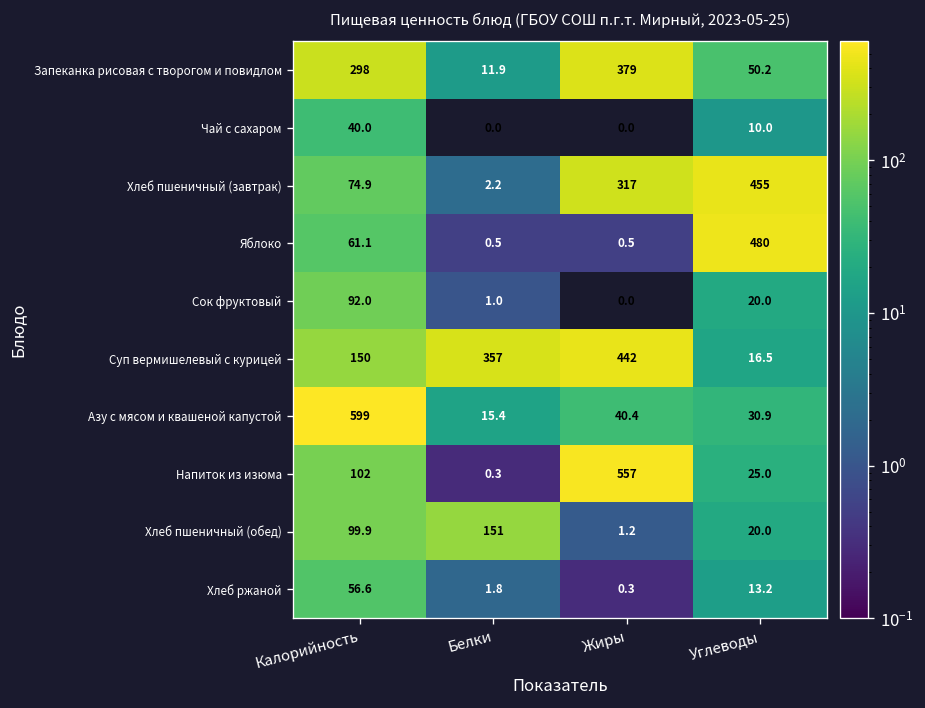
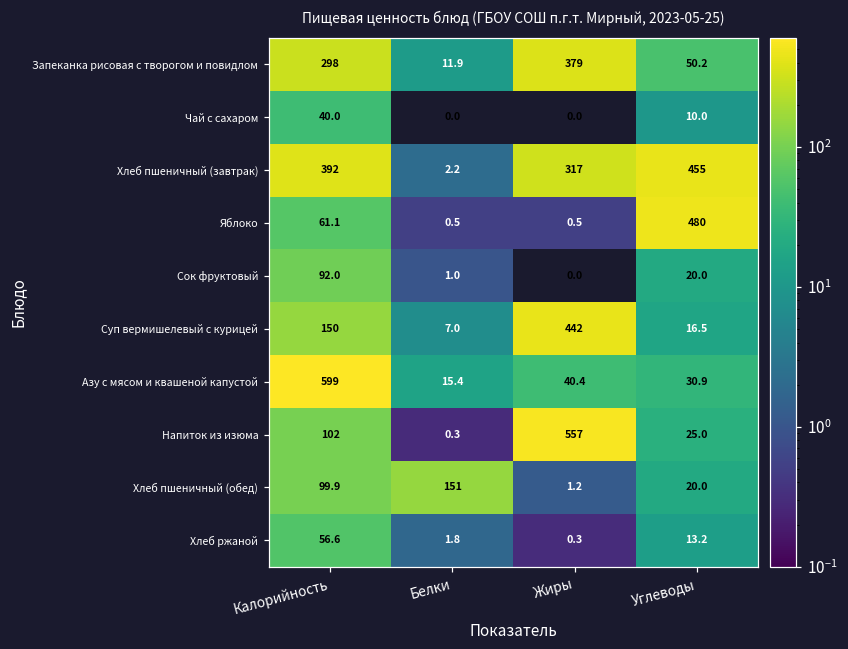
  {
    "Запеканка рисовая с творогом и повидлом": {
      "Калорийность": 298,
      "Белки": 11.9,
      "Жиры": 379,
      "Углеводы": 50.2
    },
    "Чай с сахаром": {
      "Калорийность": 40.0,
      "Углеводы": 10.0
    },
    "Хлеб пшеничный (завтрак)": {
-     "Калорийность": 74.9,
+     "Калорийность": 392,
      "Белки": 2.2,
      "Жиры": 317,
      "Углеводы": 455
    },
    "Яблоко": {
      "Калорийность": 61.1,
      "Белки": 0.5,
      "Жиры": 0.5,
      "Углеводы": 480
    },
    "Сок фруктовый": {
      "Калорийность": 92.0,
      "Белки": 1.0,
      "Углеводы": 20.0
    },
    "Суп вермишелевый с курицей": {
      "Калорийность": 150,
-     "Белки": 357,
+     "Белки": 7.0,
      "Жиры": 442,
      "Углеводы": 16.5
    },
    "Азу с мясом и квашеной капустой": {
      "Калорийность": 599,
      "Белки": 15.4,
      "Жиры": 40.4,
      "Углеводы": 30.9
    },
    "Напиток из изюма": {
      "Калорийность": 102,
      "Белки": 0.3,
      "Жиры": 557,
      "Углеводы": 25.0
    },
    "Хлеб пшеничный (обед)": {
      "Калорийность": 99.9,
      "Белки": 151,
      "Жиры": 1.2,
      "Углеводы": 20.0
    },
    "Хлеб ржаной": {
      "Калорийность": 56.6,
      "Белки": 1.8,
      "Жиры": 0.3,
      "Углеводы": 13.2
    }
  }
